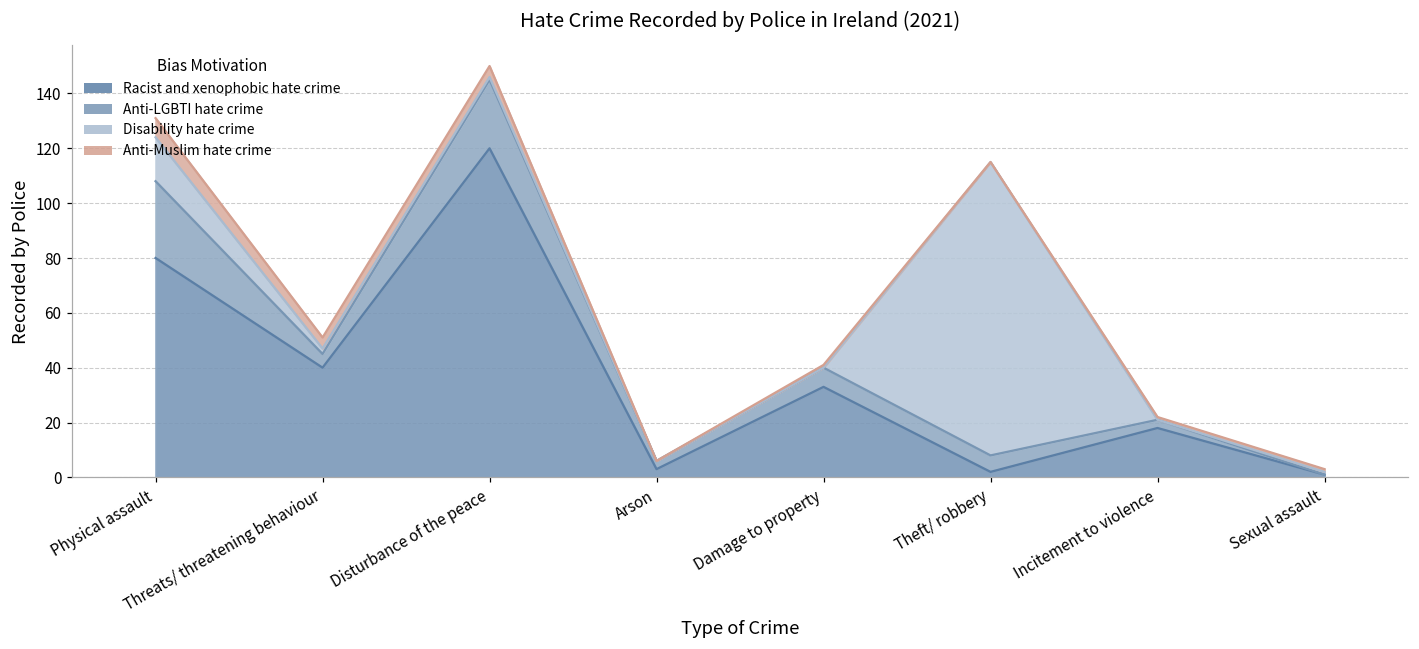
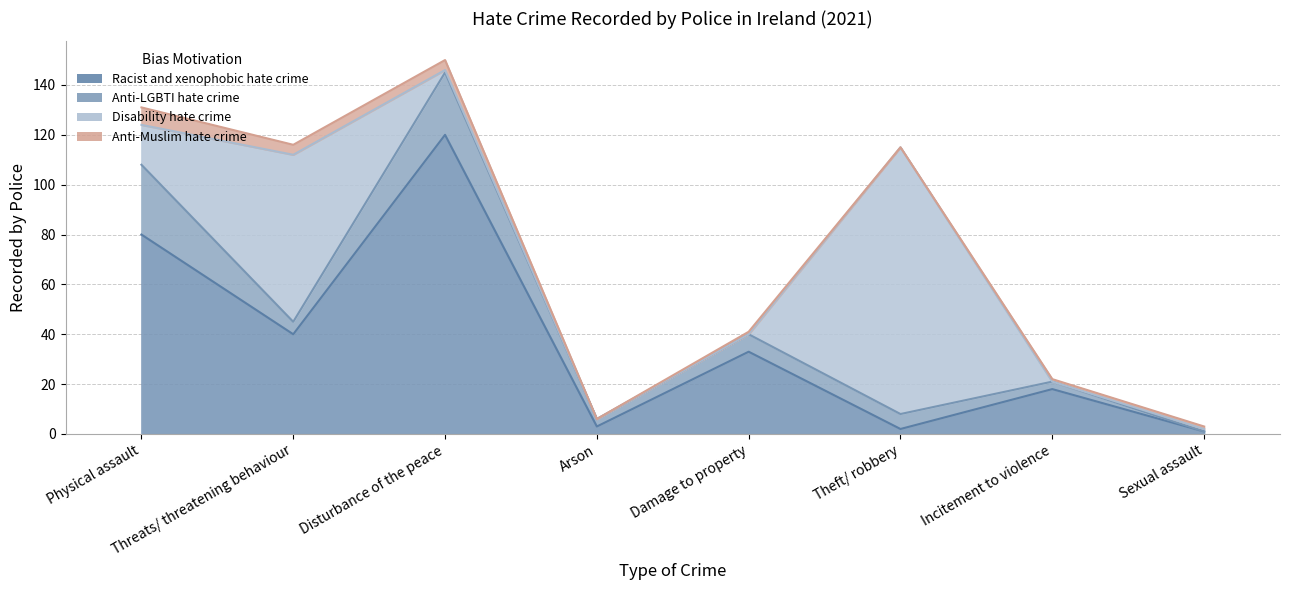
  {
    "Disability hate crime": {
      "Physical assault": 16,
-     "Threats/ threatening behaviour": 2
+     "Threats/ threatening behaviour": 67
    },
    "Anti-Muslim hate crime": {
      "Physical assault": 7,
      "Threats/ threatening behaviour": 4,
      "Disturbance of the peace": 4
    }
  }
